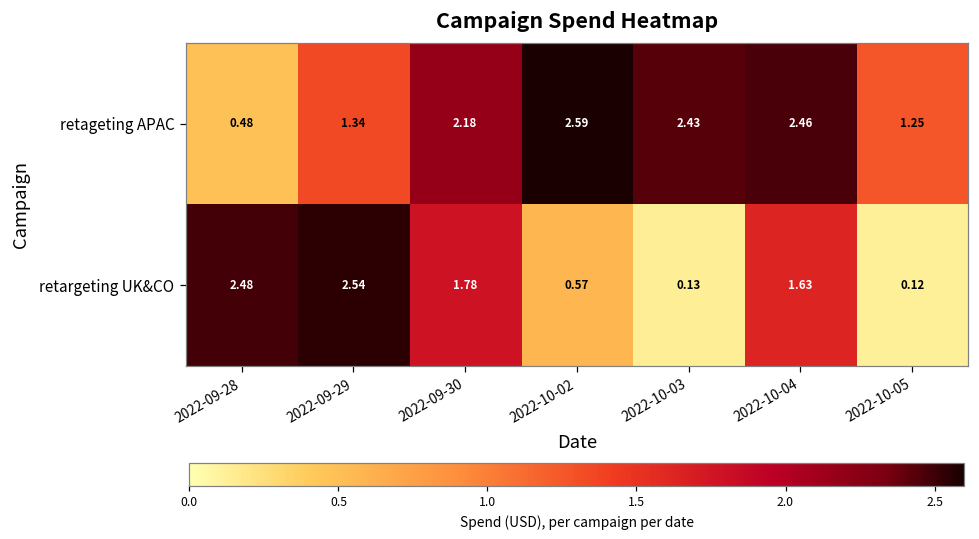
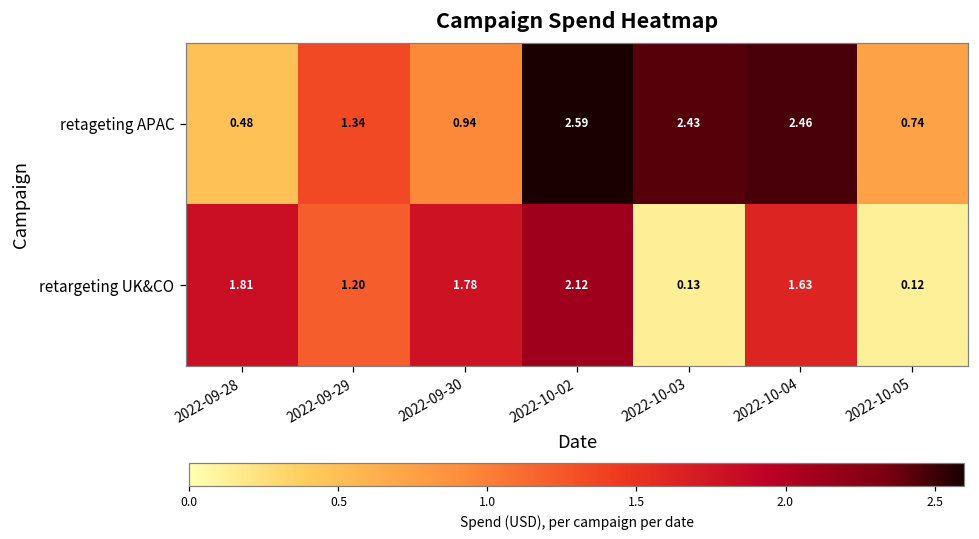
  {
    "retageting APAC": {
      "2022-09-28": 0.48,
      "2022-09-29": 1.34,
-     "2022-09-30": 2.18,
+     "2022-09-30": 0.94,
      "2022-10-02": 2.59,
      "2022-10-03": 2.43,
      "2022-10-04": 2.46,
-     "2022-10-05": 1.25
+     "2022-10-05": 0.74
    },
    "retargeting UK&CO": {
-     "2022-09-28": 2.48,
-     "2022-09-29": 2.54,
+     "2022-09-28": 1.81,
+     "2022-09-29": 1.20,
      "2022-09-30": 1.78,
-     "2022-10-02": 0.57,
+     "2022-10-02": 2.12,
      "2022-10-03": 0.13,
      "2022-10-04": 1.63,
      "2022-10-05": 0.12
    }
  }
